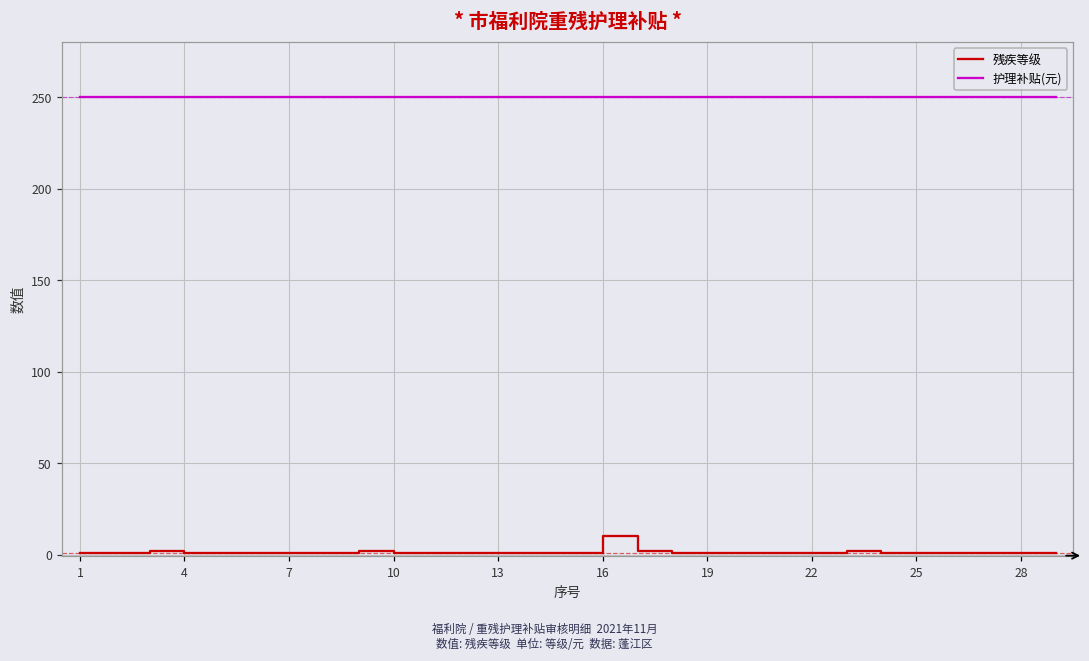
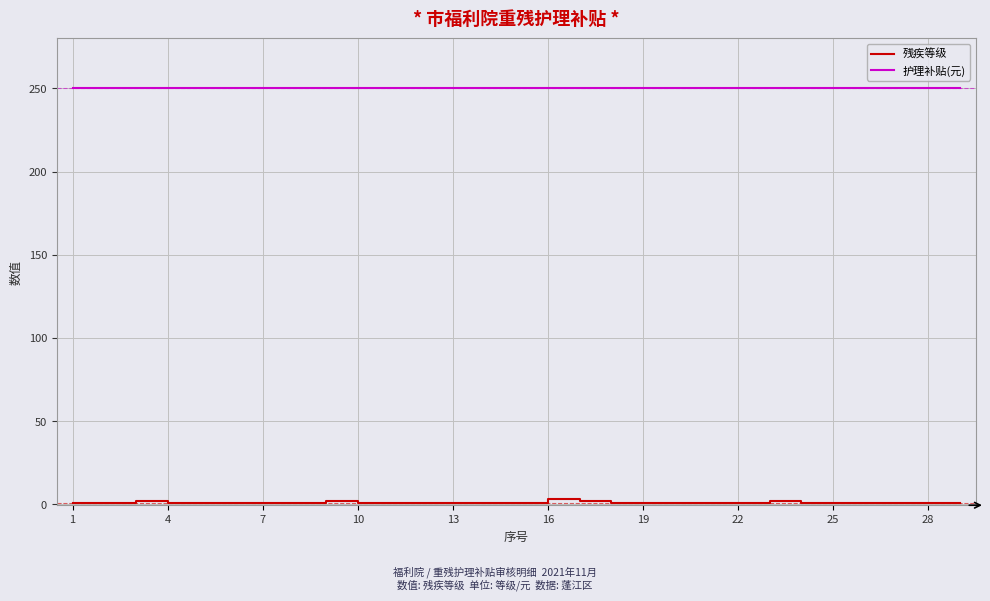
  {
    "残疾等级": {
      "1": 1,
      "4": 1,
      "7": 1,
      "10": 1,
      "13": 1,
-     "16": 10,
+     "16": 3,
      "19": 1,
      "22": 1,
      "25": 1,
      "28": 1
    },
    "护理补贴(元)": {
      "1": 250,
      "4": 250,
      "7": 250,
      "10": 250,
      "13": 250,
      "16": 250,
      "19": 250,
      "22": 250,
      "25": 250,
      "28": 250
    }
  }
